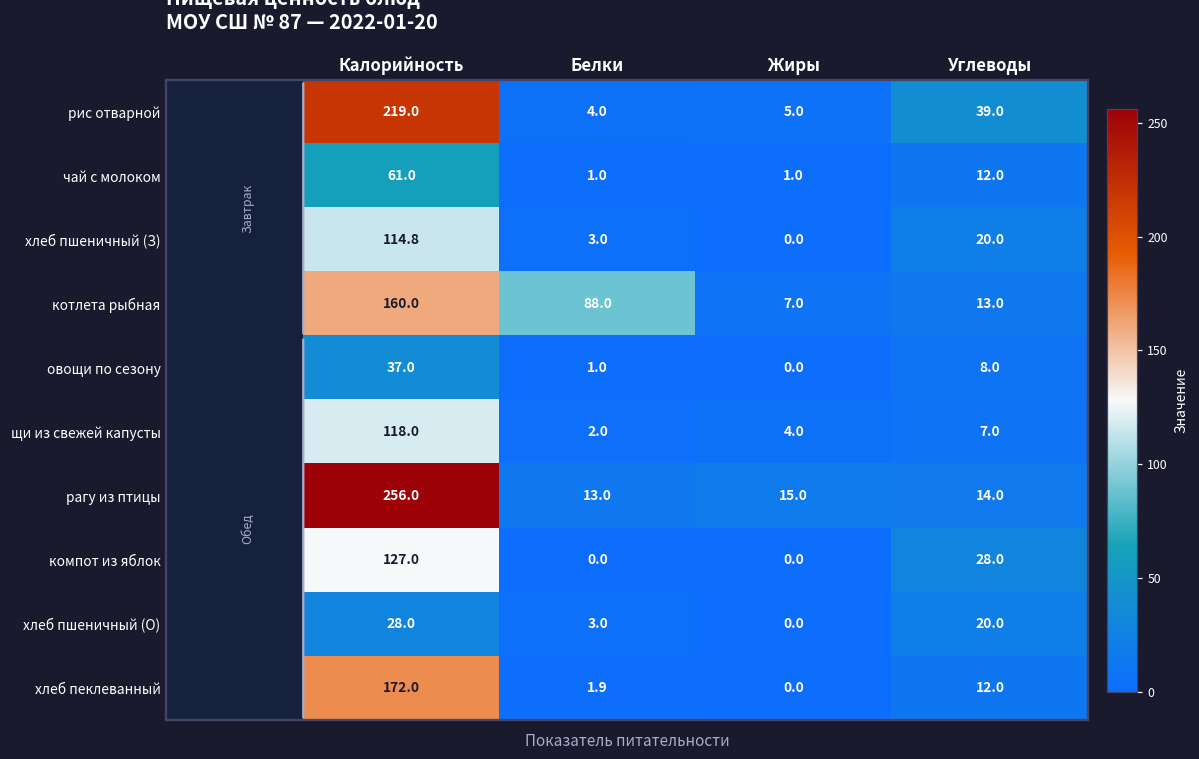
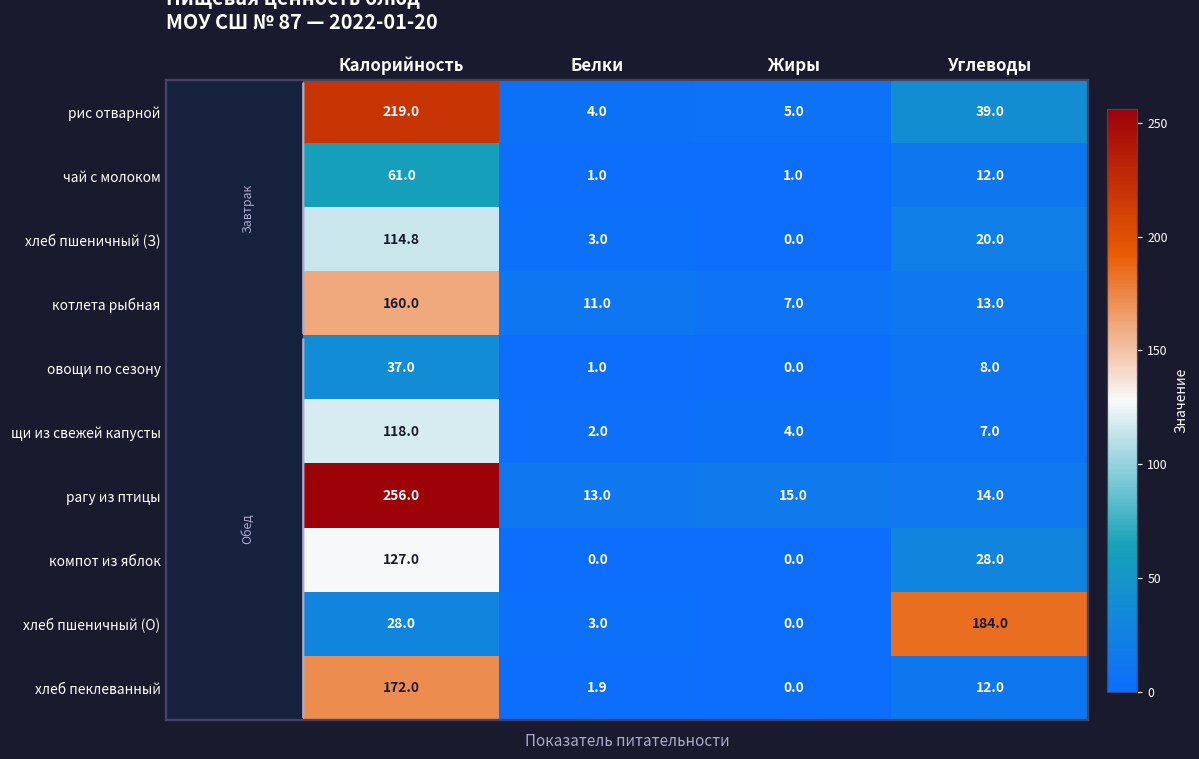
  {
    "рис отварной": {
      "Калорийность": 219.0,
      "Белки": 4.0,
      "Жиры": 5.0,
      "Углеводы": 39.0
    },
    "чай с молоком": {
      "Калорийность": 61.0,
      "Белки": 1.0,
      "Жиры": 1.0,
      "Углеводы": 12.0
    },
    "хлеб пшеничный (З)": {
      "Калорийность": 114.8,
      "Белки": 3.0,
      "Жиры": 0.0,
      "Углеводы": 20.0
    },
    "котлета рыбная": {
      "Калорийность": 160.0,
-     "Белки": 88.0,
+     "Белки": 11.0,
      "Жиры": 7.0,
      "Углеводы": 13.0
    },
    "овощи по сезону": {
      "Калорийность": 37.0,
      "Белки": 1.0,
      "Жиры": 0.0,
      "Углеводы": 8.0
    },
    "щи из свежей капусты": {
      "Калорийность": 118.0,
      "Белки": 2.0,
      "Жиры": 4.0,
      "Углеводы": 7.0
    },
    "рагу из птицы": {
      "Калорийность": 256.0,
      "Белки": 13.0,
      "Жиры": 15.0,
      "Углеводы": 14.0
    },
    "компот из яблок": {
      "Калорийность": 127.0,
      "Белки": 0.0,
      "Жиры": 0.0,
      "Углеводы": 28.0
    },
    "хлеб пшеничный (О)": {
      "Калорийность": 28.0,
      "Белки": 3.0,
      "Жиры": 0.0,
-     "Углеводы": 20.0
+     "Углеводы": 184.0
    },
    "хлеб пеклеванный": {
      "Калорийность": 172.0,
      "Белки": 1.9,
      "Жиры": 0.0,
      "Углеводы": 12.0
    }
  }
